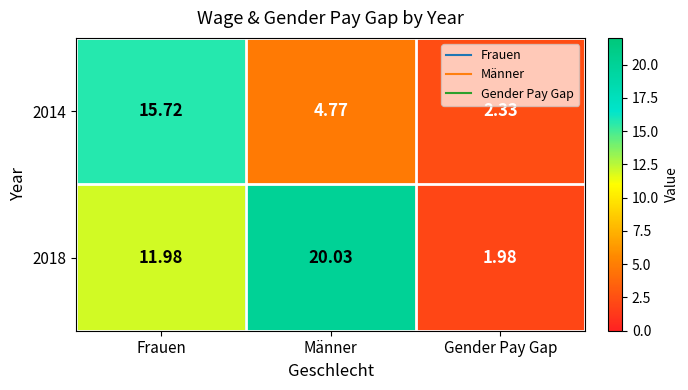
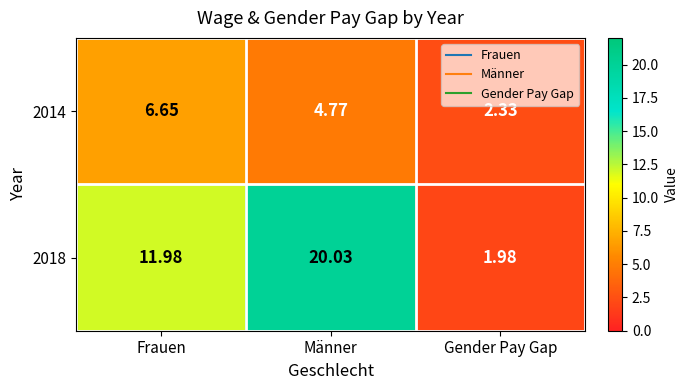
  {
    "2014": {
-     "Frauen": 15.72,
+     "Frauen": 6.65,
      "Männer": 4.77
    },
    "2018": {
      "Frauen": 11.98,
      "Männer": 20.03,
      "Gender Pay Gap": 1.98
    }
  }
